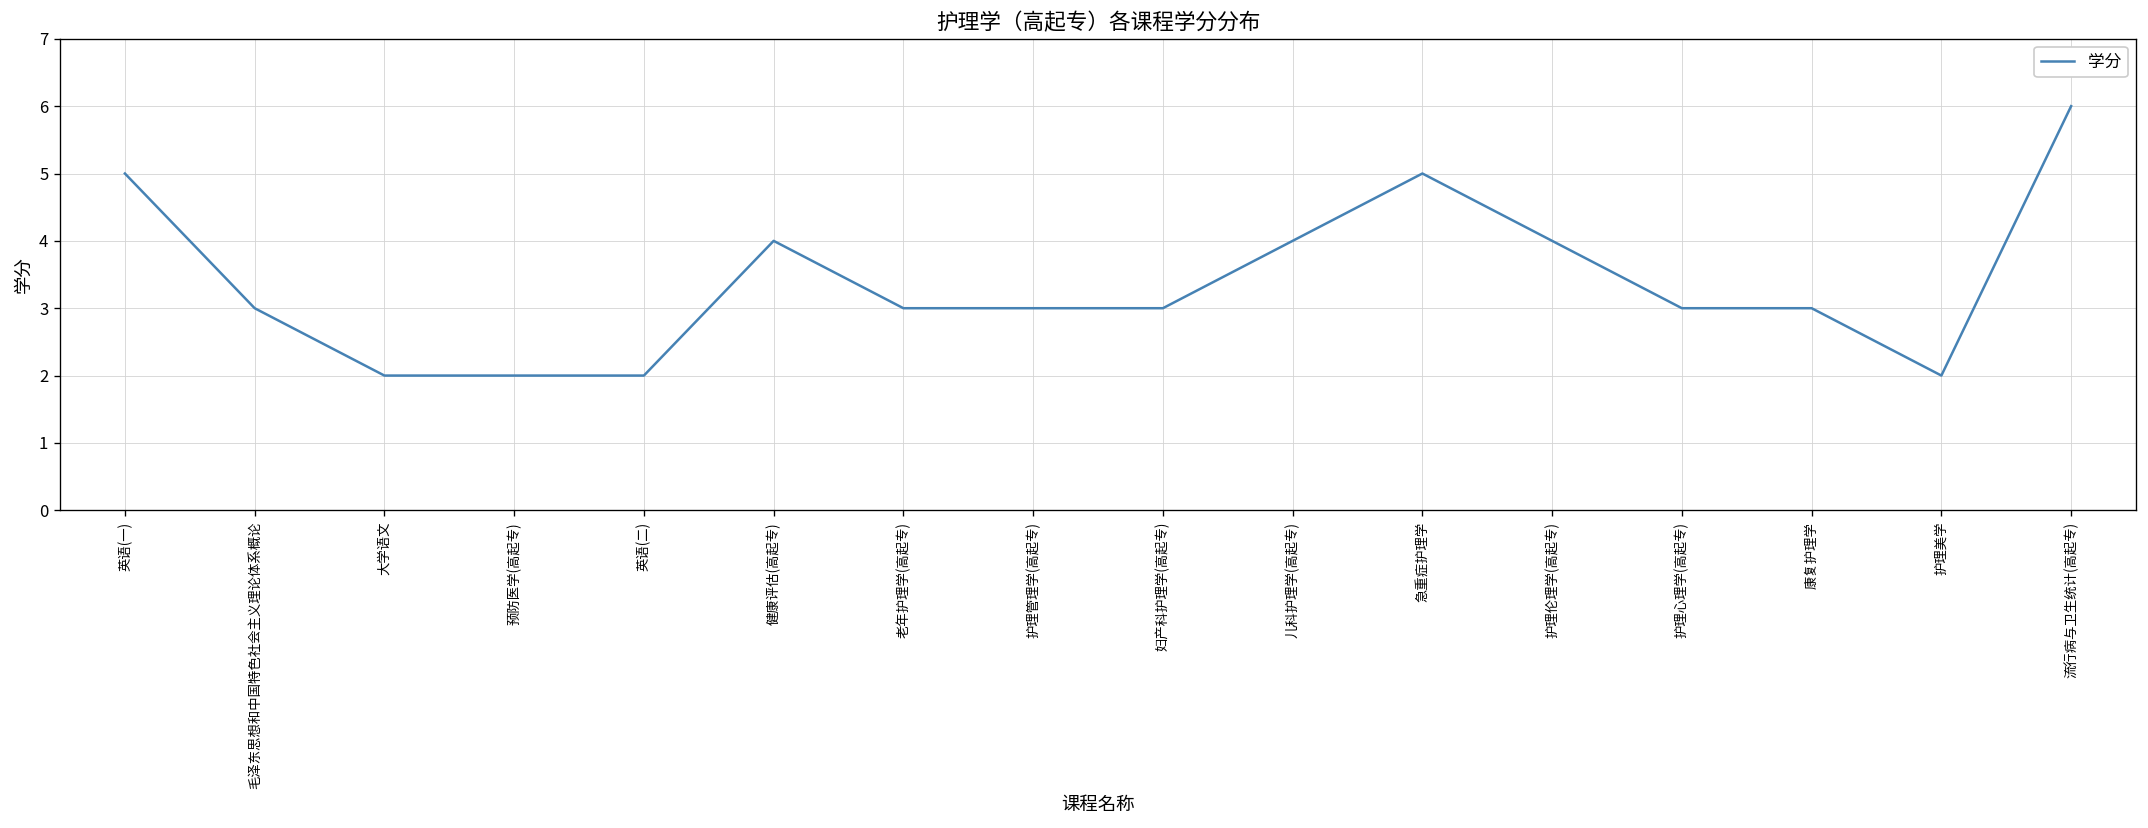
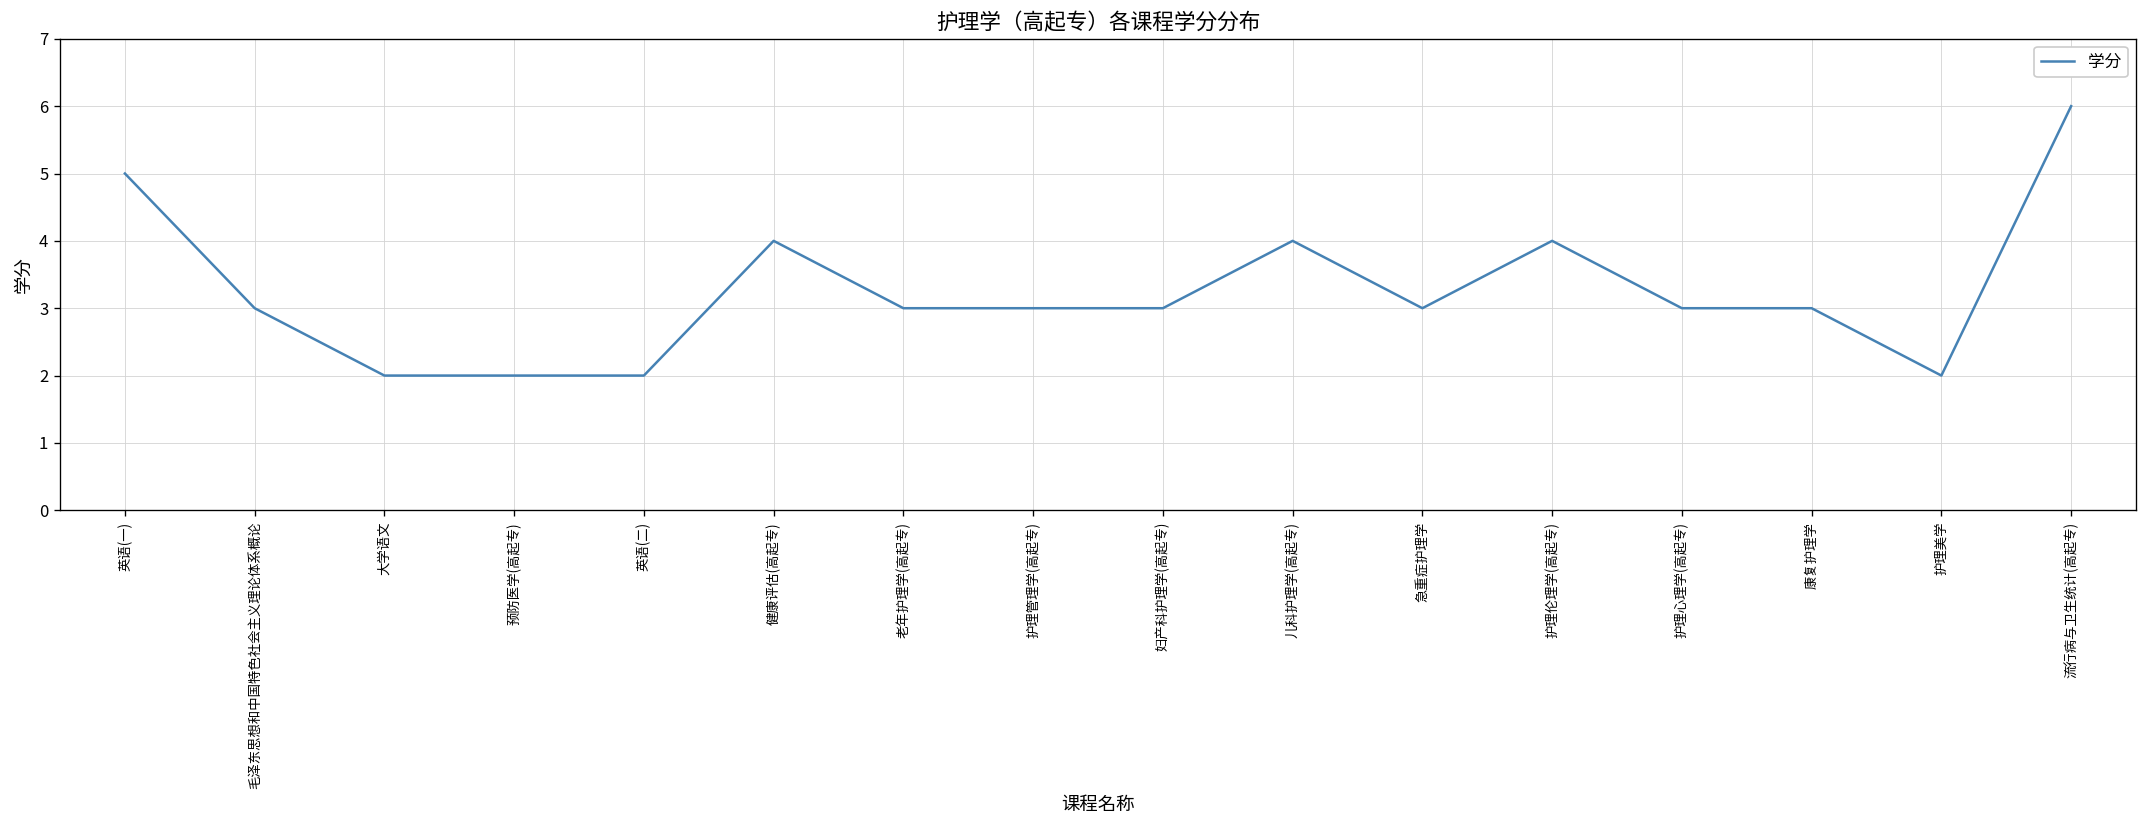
  {
    "英语(一)": 5,
    "毛泽东思想和中国特色社会主义理论体系概论": 3,
    "大学语文": 2,
    "预防医学(高起专)": 2,
    "英语(二)": 2,
    "健康评估(高起专)": 4,
    "老年护理学(高起专)": 3,
    "护理管理学(高起专)": 3,
    "妇产科护理学(高起专)": 3,
    "儿科护理学(高起专)": 4,
-   "急重症护理学": 5,
+   "急重症护理学": 3,
    "护理伦理学(高起专)": 4,
    "护理心理学(高起专)": 3,
    "康复护理学": 3,
    "护理美学": 2,
    "流行病与卫生统计(高起专)": 6
  }
